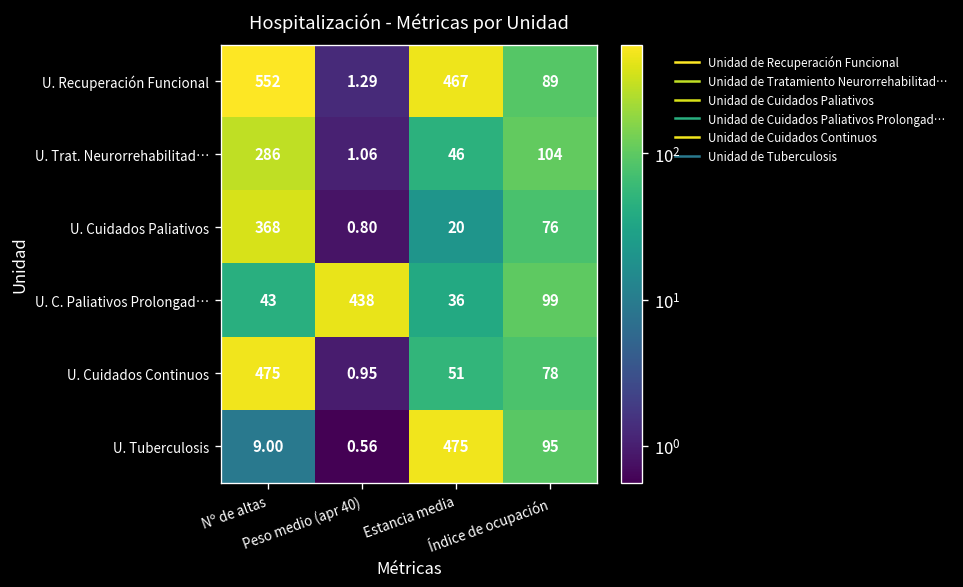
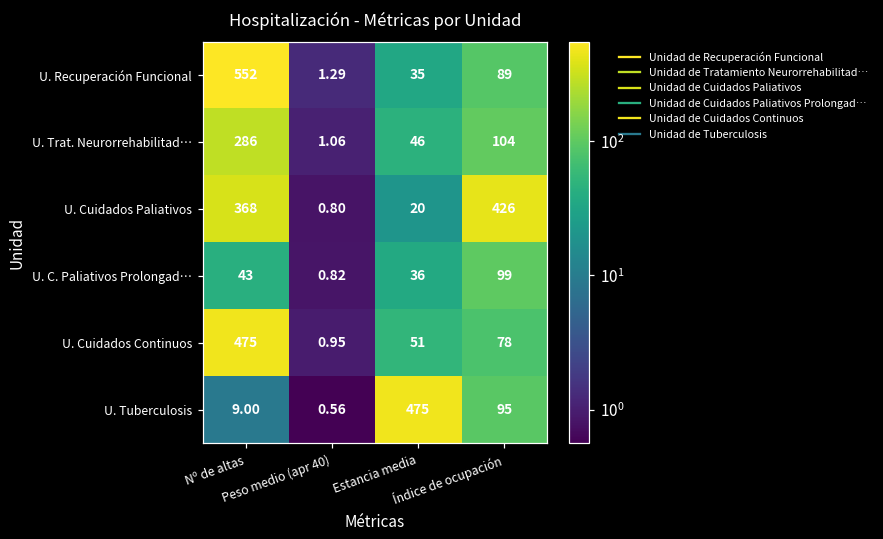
  {
    "U. Recuperación Funcional": {
      "Nº de altas": 552,
      "Peso medio (apr 40)": 1.29,
-     "Estancia media": 467,
+     "Estancia media": 35,
      "Índice de ocupación": 89
    },
    "U. Trat. Neurorrehabilitad…": {
      "Nº de altas": 286,
      "Peso medio (apr 40)": 1.06,
      "Estancia media": 46,
      "Índice de ocupación": 104
    },
    "U. Cuidados Paliativos": {
      "Nº de altas": 368,
      "Peso medio (apr 40)": 0.80,
      "Estancia media": 20,
-     "Índice de ocupación": 76
+     "Índice de ocupación": 426
    },
    "U. C. Paliativos Prolongad…": {
      "Nº de altas": 43,
-     "Peso medio (apr 40)": 438,
+     "Peso medio (apr 40)": 0.82,
      "Estancia media": 36,
      "Índice de ocupación": 99
    },
    "U. Cuidados Continuos": {
      "Nº de altas": 475,
      "Peso medio (apr 40)": 0.95,
      "Estancia media": 51,
      "Índice de ocupación": 78
    },
    "U. Tuberculosis": {
      "Nº de altas": 9.00,
      "Peso medio (apr 40)": 0.56,
      "Estancia media": 475,
      "Índice de ocupación": 95
    }
  }
